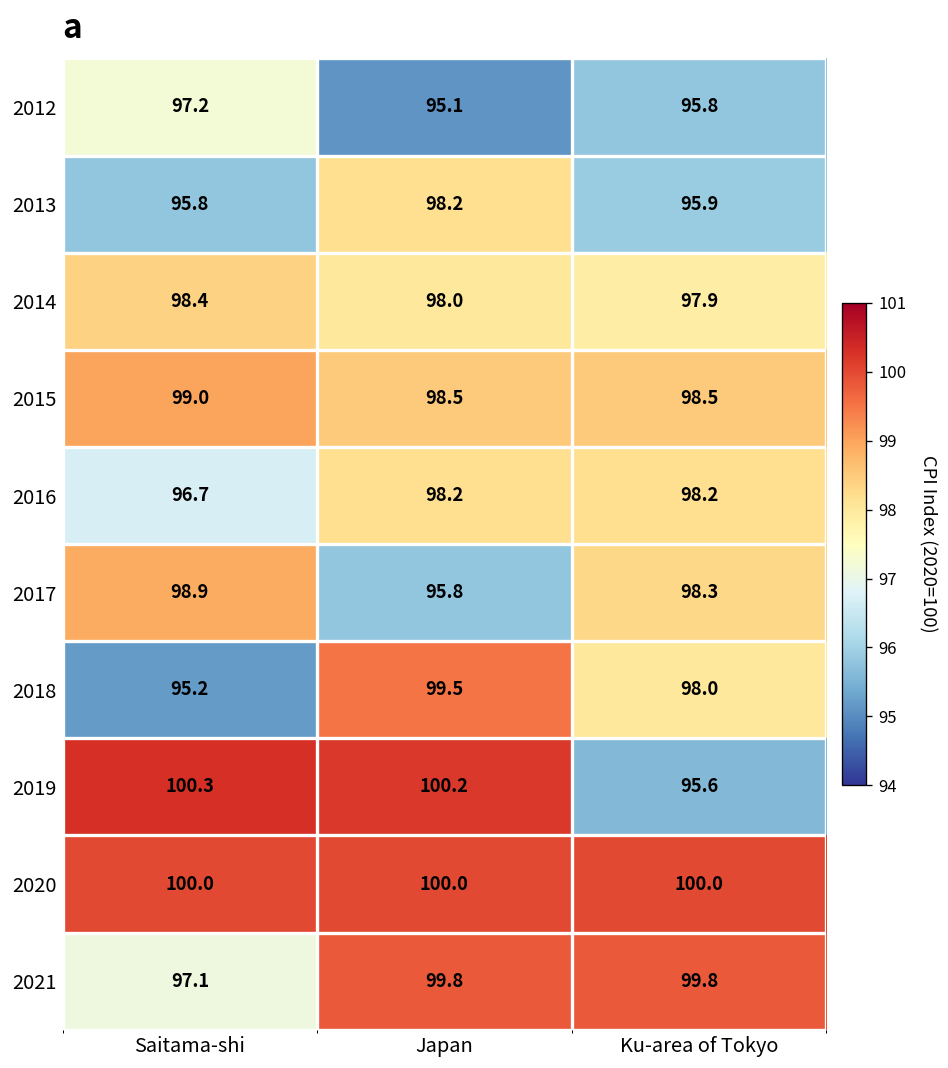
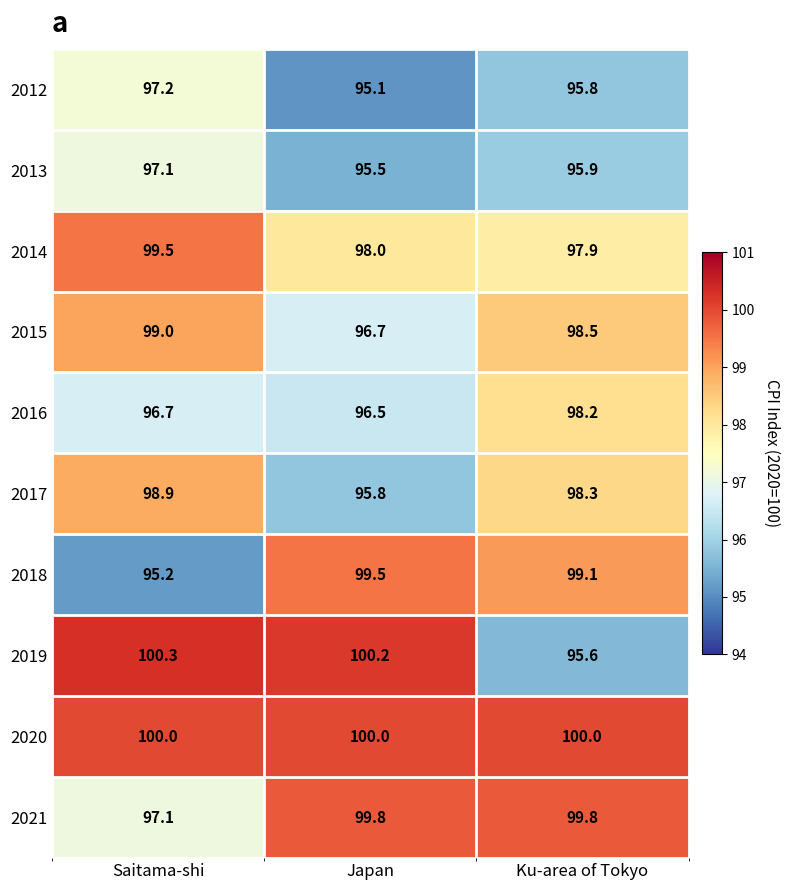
  {
    "2012": {
      "Saitama-shi": 97.2,
      "Japan": 95.1,
      "Ku-area of Tokyo": 95.8
    },
    "2013": {
-     "Saitama-shi": 95.8,
-     "Japan": 98.2,
+     "Saitama-shi": 97.1,
+     "Japan": 95.5,
      "Ku-area of Tokyo": 95.9
    },
    "2014": {
-     "Saitama-shi": 98.4,
+     "Saitama-shi": 99.5,
      "Japan": 98.0,
      "Ku-area of Tokyo": 97.9
    },
    "2015": {
      "Saitama-shi": 99.0,
-     "Japan": 98.5,
+     "Japan": 96.7,
      "Ku-area of Tokyo": 98.5
    },
    "2016": {
      "Saitama-shi": 96.7,
-     "Japan": 98.2,
+     "Japan": 96.5,
      "Ku-area of Tokyo": 98.2
    },
    "2017": {
      "Saitama-shi": 98.9,
      "Japan": 95.8,
      "Ku-area of Tokyo": 98.3
    },
    "2018": {
      "Saitama-shi": 95.2,
      "Japan": 99.5,
-     "Ku-area of Tokyo": 98.0
+     "Ku-area of Tokyo": 99.1
    },
    "2019": {
      "Saitama-shi": 100.3,
      "Japan": 100.2,
      "Ku-area of Tokyo": 95.6
    },
    "2020": {
      "Saitama-shi": 100.0,
      "Japan": 100.0,
      "Ku-area of Tokyo": 100.0
    },
    "2021": {
      "Saitama-shi": 97.1,
      "Japan": 99.8,
      "Ku-area of Tokyo": 99.8
    }
  }
